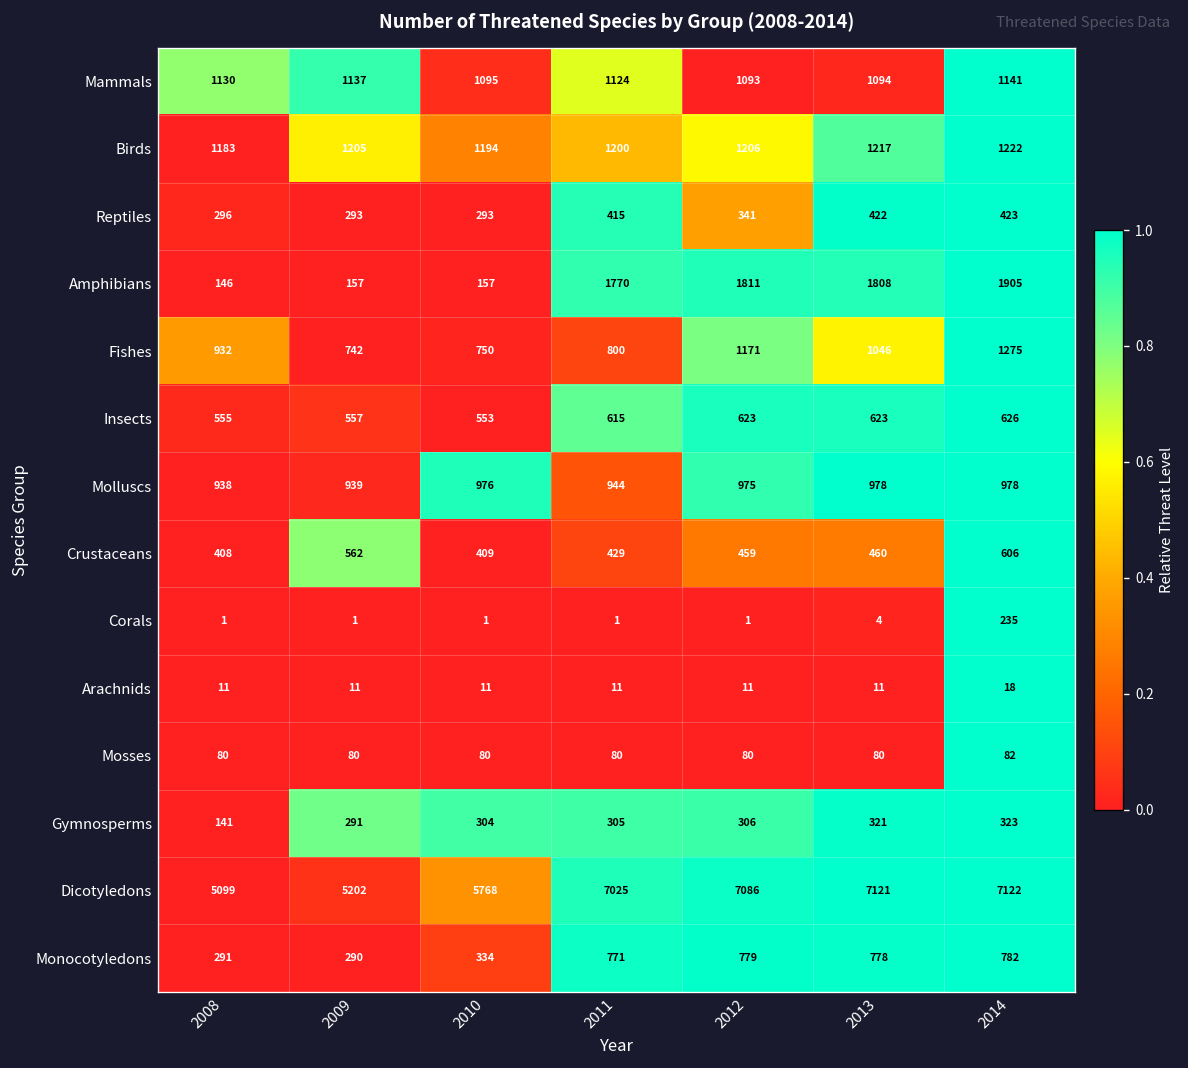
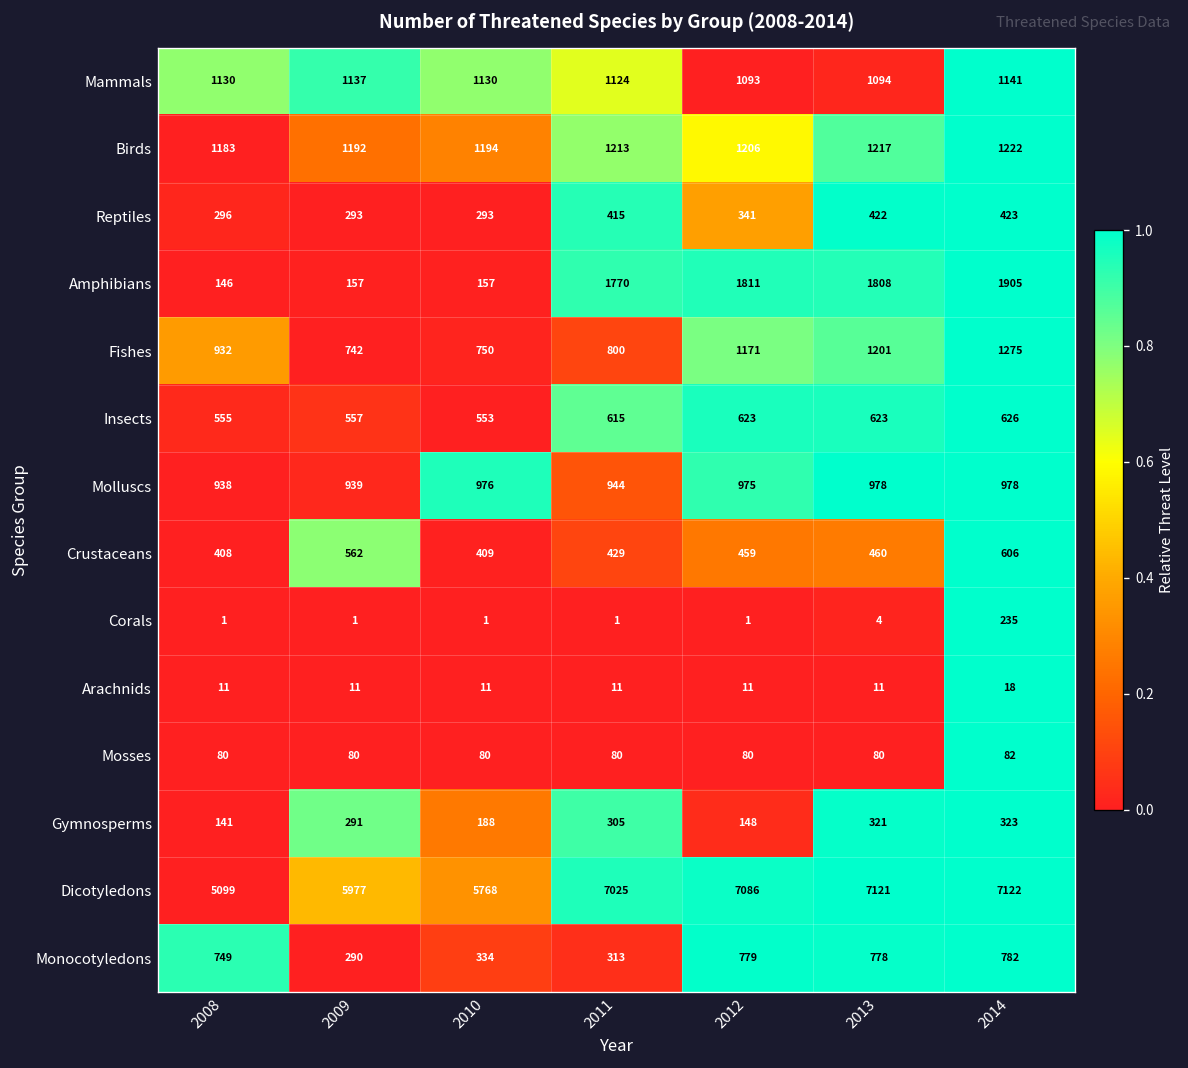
  {
    "Mammals": {
      "2008": 1130,
      "2009": 1137,
-     "2010": 1095,
+     "2010": 1130,
      "2011": 1124,
      "2012": 1093,
      "2013": 1094,
      "2014": 1141
    },
    "Birds": {
      "2008": 1183,
-     "2009": 1205,
+     "2009": 1192,
      "2010": 1194,
-     "2011": 1200,
+     "2011": 1213,
      "2012": 1206,
      "2013": 1217,
      "2014": 1222
    },
    "Reptiles": {
      "2008": 296,
      "2009": 293,
      "2010": 293,
      "2011": 415,
      "2012": 341,
      "2013": 422,
      "2014": 423
    },
    "Amphibians": {
      "2008": 146,
      "2009": 157,
      "2010": 157,
      "2011": 1770,
      "2012": 1811,
      "2013": 1808,
      "2014": 1905
    },
    "Fishes": {
      "2008": 932,
      "2009": 742,
      "2010": 750,
      "2011": 800,
      "2012": 1171,
-     "2013": 1046,
+     "2013": 1201,
      "2014": 1275
    },
    "Insects": {
      "2008": 555,
      "2009": 557,
      "2010": 553,
      "2011": 615,
      "2012": 623,
      "2013": 623,
      "2014": 626
    },
    "Molluscs": {
      "2008": 938,
      "2009": 939,
      "2010": 976,
      "2011": 944,
      "2012": 975,
      "2013": 978,
      "2014": 978
    },
    "Crustaceans": {
      "2008": 408,
      "2009": 562,
      "2010": 409,
      "2011": 429,
      "2012": 459,
      "2013": 460,
      "2014": 606
    },
    "Corals": {
      "2008": 1,
      "2009": 1,
      "2010": 1,
      "2011": 1,
      "2012": 1,
      "2013": 4,
      "2014": 235
    },
    "Arachnids": {
      "2008": 11,
      "2009": 11,
      "2010": 11,
      "2011": 11,
      "2012": 11,
      "2013": 11,
      "2014": 18
    },
    "Mosses": {
      "2008": 80,
      "2009": 80,
      "2010": 80,
      "2011": 80,
      "2012": 80,
      "2013": 80,
      "2014": 82
    },
    "Gymnosperms": {
      "2008": 141,
      "2009": 291,
-     "2010": 304,
+     "2010": 188,
      "2011": 305,
-     "2012": 306,
+     "2012": 148,
      "2013": 321,
      "2014": 323
    },
    "Dicotyledons": {
      "2008": 5099,
-     "2009": 5202,
+     "2009": 5977,
      "2010": 5768,
      "2011": 7025,
      "2012": 7086,
      "2013": 7121,
      "2014": 7122
    },
    "Monocotyledons": {
-     "2008": 291,
+     "2008": 749,
      "2009": 290,
      "2010": 334,
-     "2011": 771,
+     "2011": 313,
      "2012": 779,
      "2013": 778,
      "2014": 782
    }
  }
